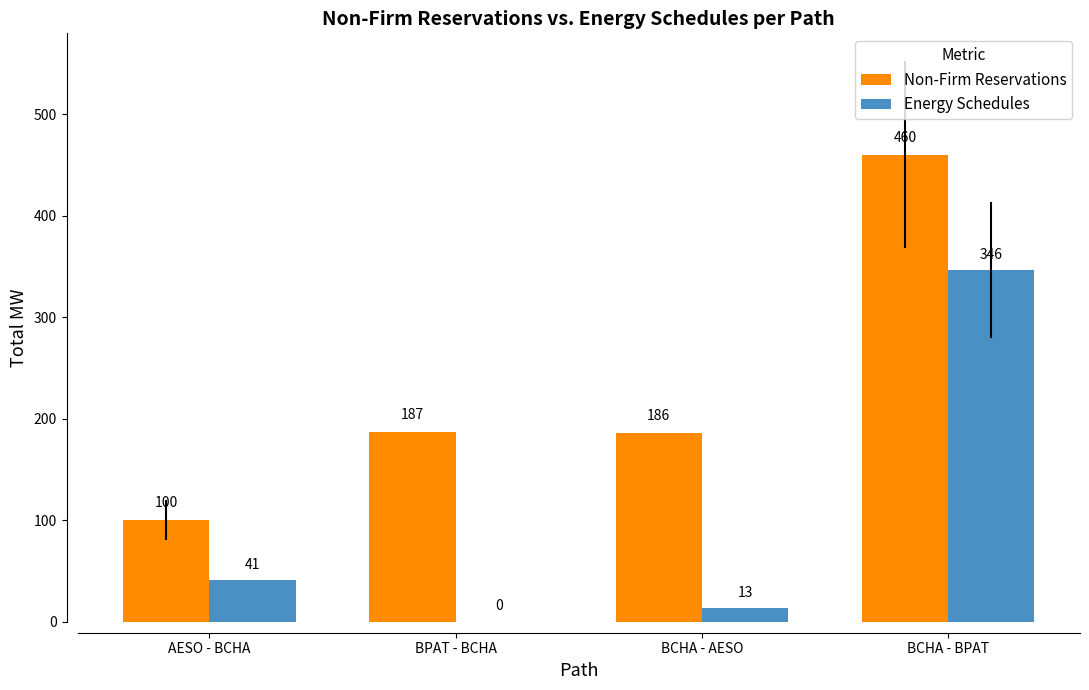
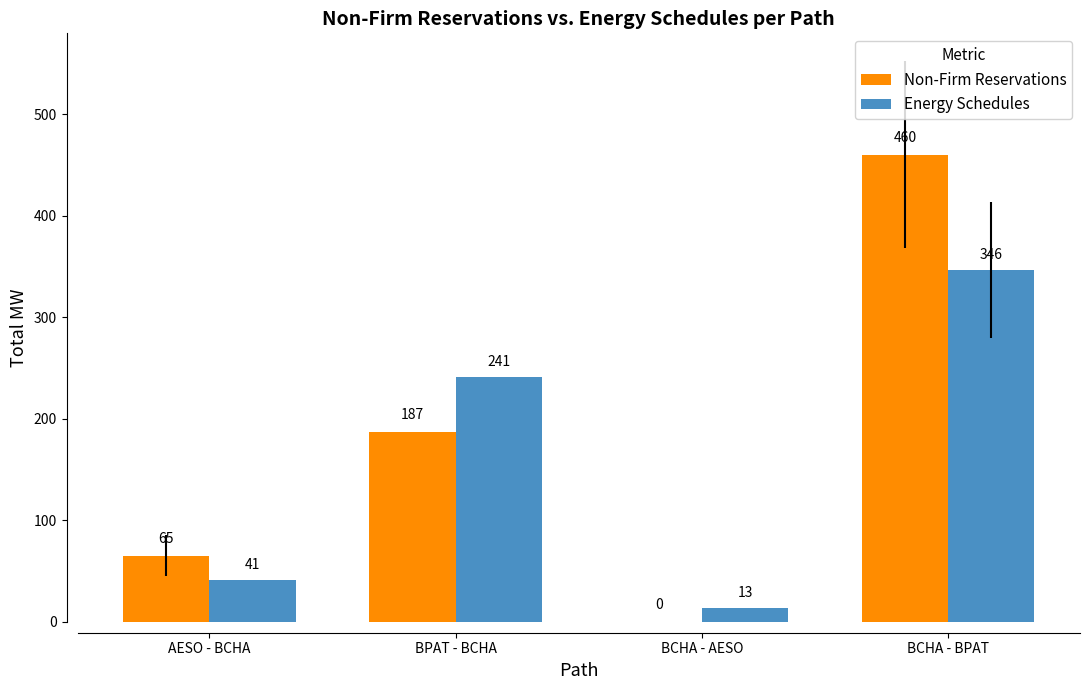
  {
    "Non-Firm Reservations": {
-     "AESO - BCHA": 100,
+     "AESO - BCHA": 65,
      "BPAT - BCHA": 187,
-     "BCHA - AESO": 186,
+     "BCHA - AESO": 0,
      "BCHA - BPAT": 460
    },
    "Energy Schedules": {
      "AESO - BCHA": 41,
-     "BPAT - BCHA": 0,
+     "BPAT - BCHA": 241,
      "BCHA - AESO": 13,
      "BCHA - BPAT": 346
    }
  }
